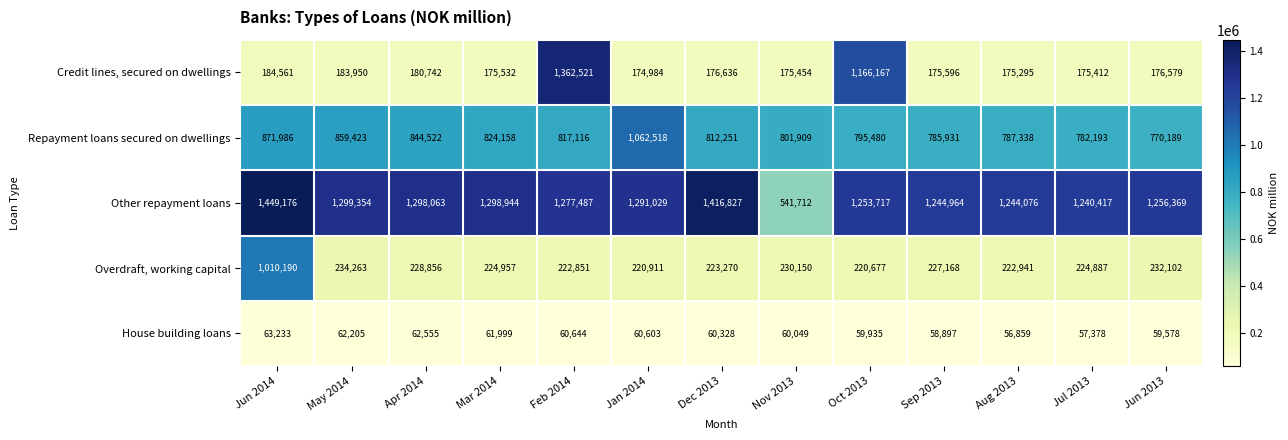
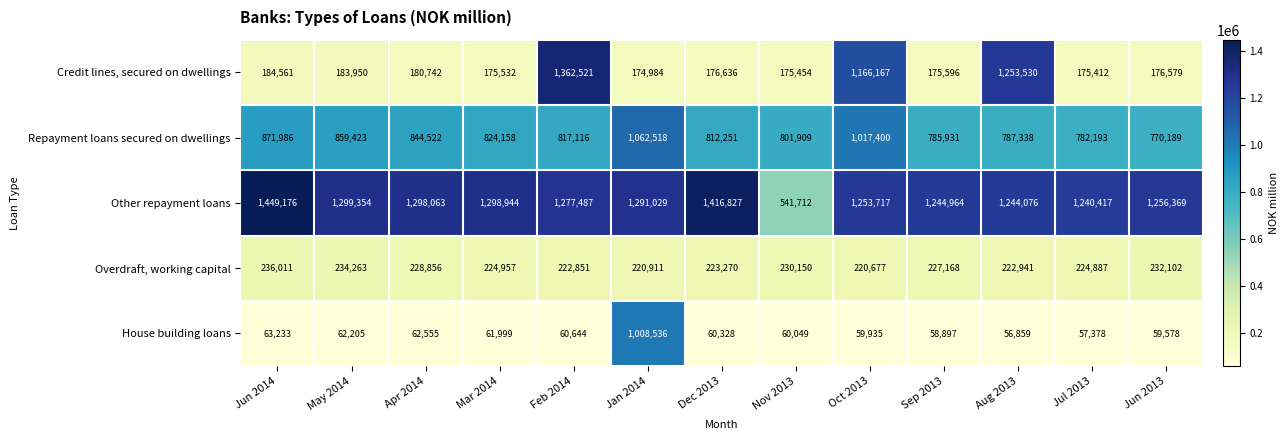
  {
    "Credit lines, secured on dwellings": {
      "Jun 2014": "184,561",
      "May 2014": "183,950",
      "Apr 2014": "180,742",
      "Mar 2014": "175,532",
      "Feb 2014": "1,362,521",
      "Jan 2014": "174,984",
      "Dec 2013": "176,636",
      "Nov 2013": "175,454",
      "Oct 2013": "1,166,167",
      "Sep 2013": "175,596",
-     "Aug 2013": "175,295",
+     "Aug 2013": "1,253,530",
      "Jul 2013": "175,412",
      "Jun 2013": "176,579"
    },
    "Repayment loans secured on dwellings": {
      "Jun 2014": "871,986",
      "May 2014": "859,423",
      "Apr 2014": "844,522",
      "Mar 2014": "824,158",
      "Feb 2014": "817,116",
      "Jan 2014": "1,062,518",
      "Dec 2013": "812,251",
      "Nov 2013": "801,909",
-     "Oct 2013": "795,480",
+     "Oct 2013": "1,017,400",
      "Sep 2013": "785,931",
      "Aug 2013": "787,338",
      "Jul 2013": "782,193",
      "Jun 2013": "770,189"
    },
    "Other repayment loans": {
      "Jun 2014": "1,449,176",
      "May 2014": "1,299,354",
      "Apr 2014": "1,298,063",
      "Mar 2014": "1,298,944",
      "Feb 2014": "1,277,487",
      "Jan 2014": "1,291,029",
      "Dec 2013": "1,416,827",
      "Nov 2013": "541,712",
      "Oct 2013": "1,253,717",
      "Sep 2013": "1,244,964",
      "Aug 2013": "1,244,076",
      "Jul 2013": "1,240,417",
      "Jun 2013": "1,256,369"
    },
    "Overdraft, working capital": {
-     "Jun 2014": "1,010,190",
+     "Jun 2014": "236,011",
      "May 2014": "234,263",
      "Apr 2014": "228,856",
      "Mar 2014": "224,957",
      "Feb 2014": "222,851",
      "Jan 2014": "220,911",
      "Dec 2013": "223,270",
      "Nov 2013": "230,150",
      "Oct 2013": "220,677",
      "Sep 2013": "227,168",
      "Aug 2013": "222,941",
      "Jul 2013": "224,887",
      "Jun 2013": "232,102"
    },
    "House building loans": {
      "Jun 2014": "63,233",
      "May 2014": "62,205",
      "Apr 2014": "62,555",
      "Mar 2014": "61,999",
      "Feb 2014": "60,644",
-     "Jan 2014": "60,603",
+     "Jan 2014": "1,008,536",
      "Dec 2013": "60,328",
      "Nov 2013": "60,049",
      "Oct 2013": "59,935",
      "Sep 2013": "58,897",
      "Aug 2013": "56,859",
      "Jul 2013": "57,378",
      "Jun 2013": "59,578"
    }
  }
